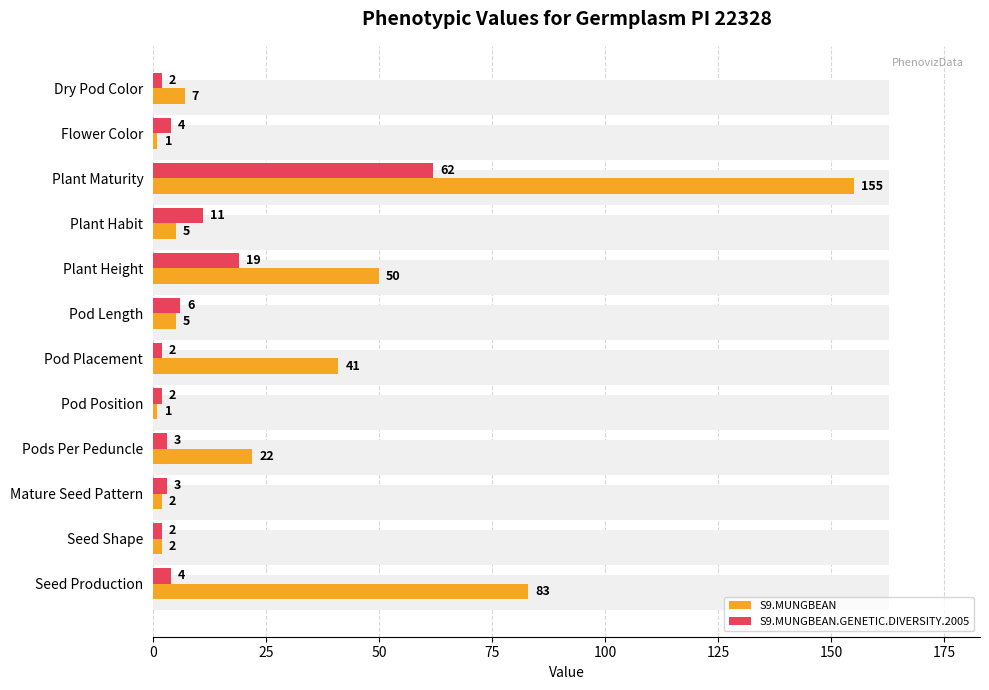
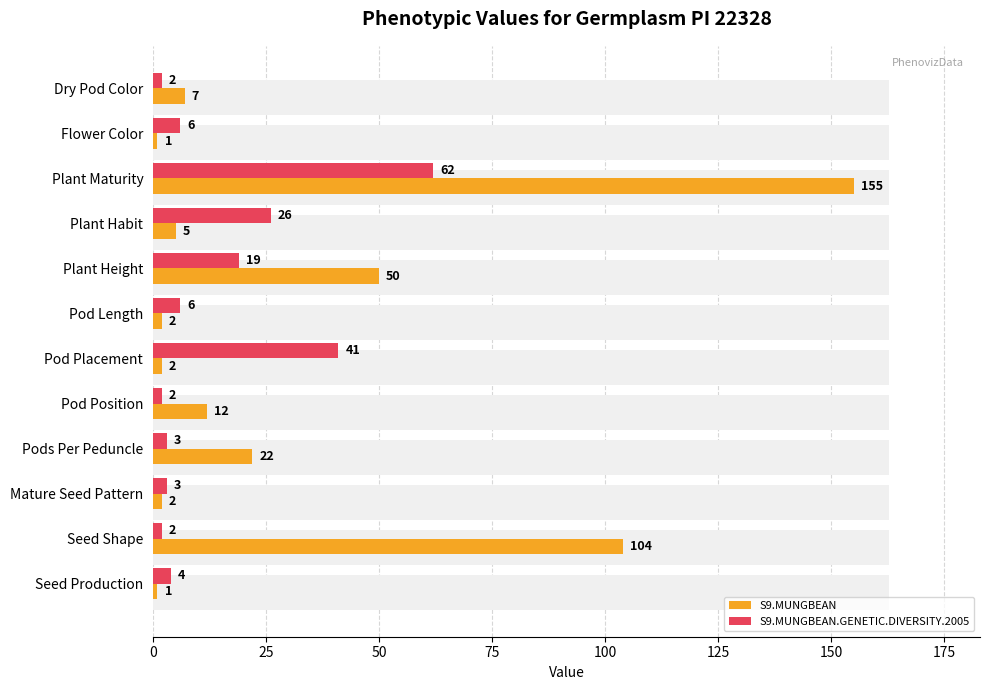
  {
    "S9.MUNGBEAN": {
-     "Pod Length": 5,
-     "Pod Placement": 41,
-     "Pod Position": 1,
-     "Seed Shape": 2,
-     "Seed Production": 83
+     "Pod Length": 2,
+     "Pod Placement": 2,
+     "Pod Position": 12,
+     "Seed Shape": 104,
+     "Seed Production": 1
    },
    "S9.MUNGBEAN.GENETIC.DIVERSITY.2005": {
      "Dry Pod Color": 2,
-     "Flower Color": 4,
+     "Flower Color": 6,
      "Plant Maturity": 62,
-     "Plant Habit": 11,
+     "Plant Habit": 26,
      "Plant Height": 19,
      "Pod Length": 6,
-     "Pod Placement": 2,
+     "Pod Placement": 41,
      "Pod Position": 2,
      "Pods Per Peduncle": 3,
      "Mature Seed Pattern": 3,
      "Seed Shape": 2,
      "Seed Production": 4
    }
  }
